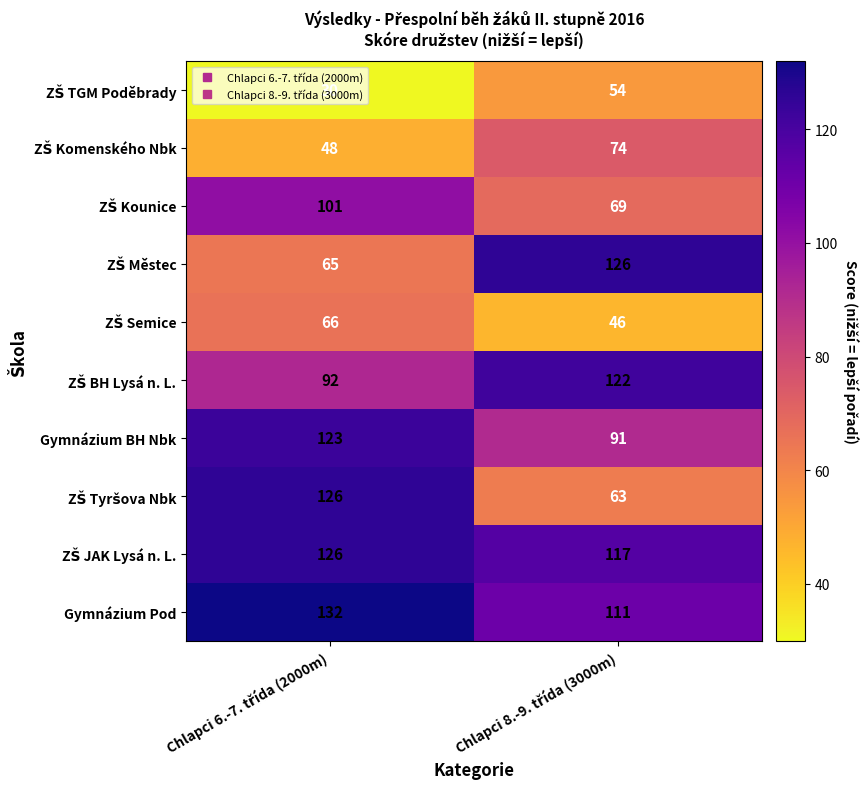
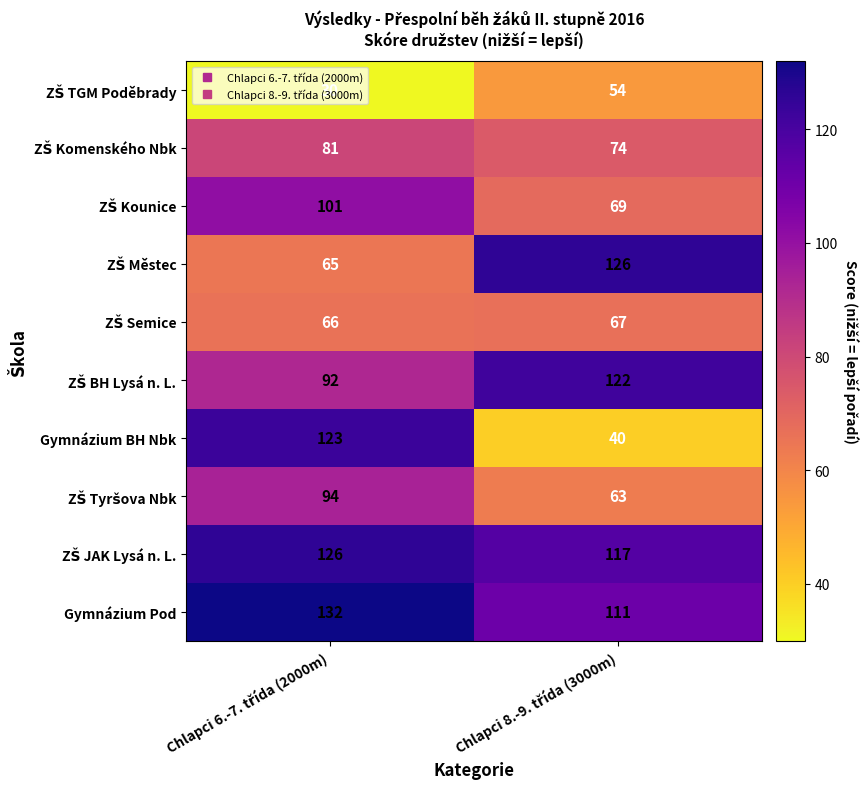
  {
    "ZŠ TGM Poděbrady": {
      "Chlapci 8.-9. třída (3000m)": 54
    },
    "ZŠ Komenského Nbk": {
-     "Chlapci 6.-7. třída (2000m)": 48,
+     "Chlapci 6.-7. třída (2000m)": 81,
      "Chlapci 8.-9. třída (3000m)": 74
    },
    "ZŠ Kounice": {
      "Chlapci 6.-7. třída (2000m)": 101,
      "Chlapci 8.-9. třída (3000m)": 69
    },
    "ZŠ Městec": {
      "Chlapci 6.-7. třída (2000m)": 65,
      "Chlapci 8.-9. třída (3000m)": 126
    },
    "ZŠ Semice": {
      "Chlapci 6.-7. třída (2000m)": 66,
-     "Chlapci 8.-9. třída (3000m)": 46
+     "Chlapci 8.-9. třída (3000m)": 67
    },
    "ZŠ BH Lysá n. L.": {
      "Chlapci 6.-7. třída (2000m)": 92,
      "Chlapci 8.-9. třída (3000m)": 122
    },
    "Gymnázium BH Nbk": {
      "Chlapci 6.-7. třída (2000m)": 123,
-     "Chlapci 8.-9. třída (3000m)": 91
+     "Chlapci 8.-9. třída (3000m)": 40
    },
    "ZŠ Tyršova Nbk": {
-     "Chlapci 6.-7. třída (2000m)": 126,
+     "Chlapci 6.-7. třída (2000m)": 94,
      "Chlapci 8.-9. třída (3000m)": 63
    },
    "ZŠ JAK Lysá n. L.": {
      "Chlapci 6.-7. třída (2000m)": 126,
      "Chlapci 8.-9. třída (3000m)": 117
    },
    "Gymnázium Pod": {
      "Chlapci 6.-7. třída (2000m)": 132,
      "Chlapci 8.-9. třída (3000m)": 111
    }
  }
